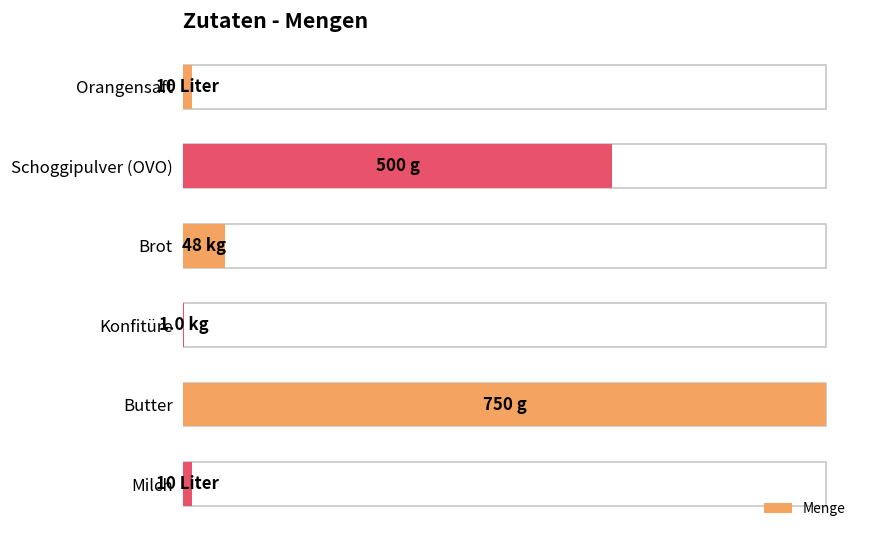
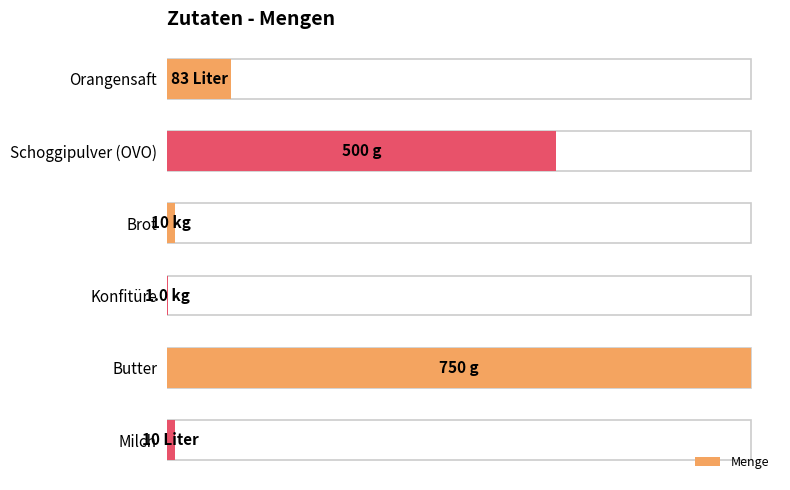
  {
    "Menge": {
-     "Orangensaft": 10,
-     "Brot": 48
+     "Orangensaft": 83,
+     "Brot": 10
    }
  }
